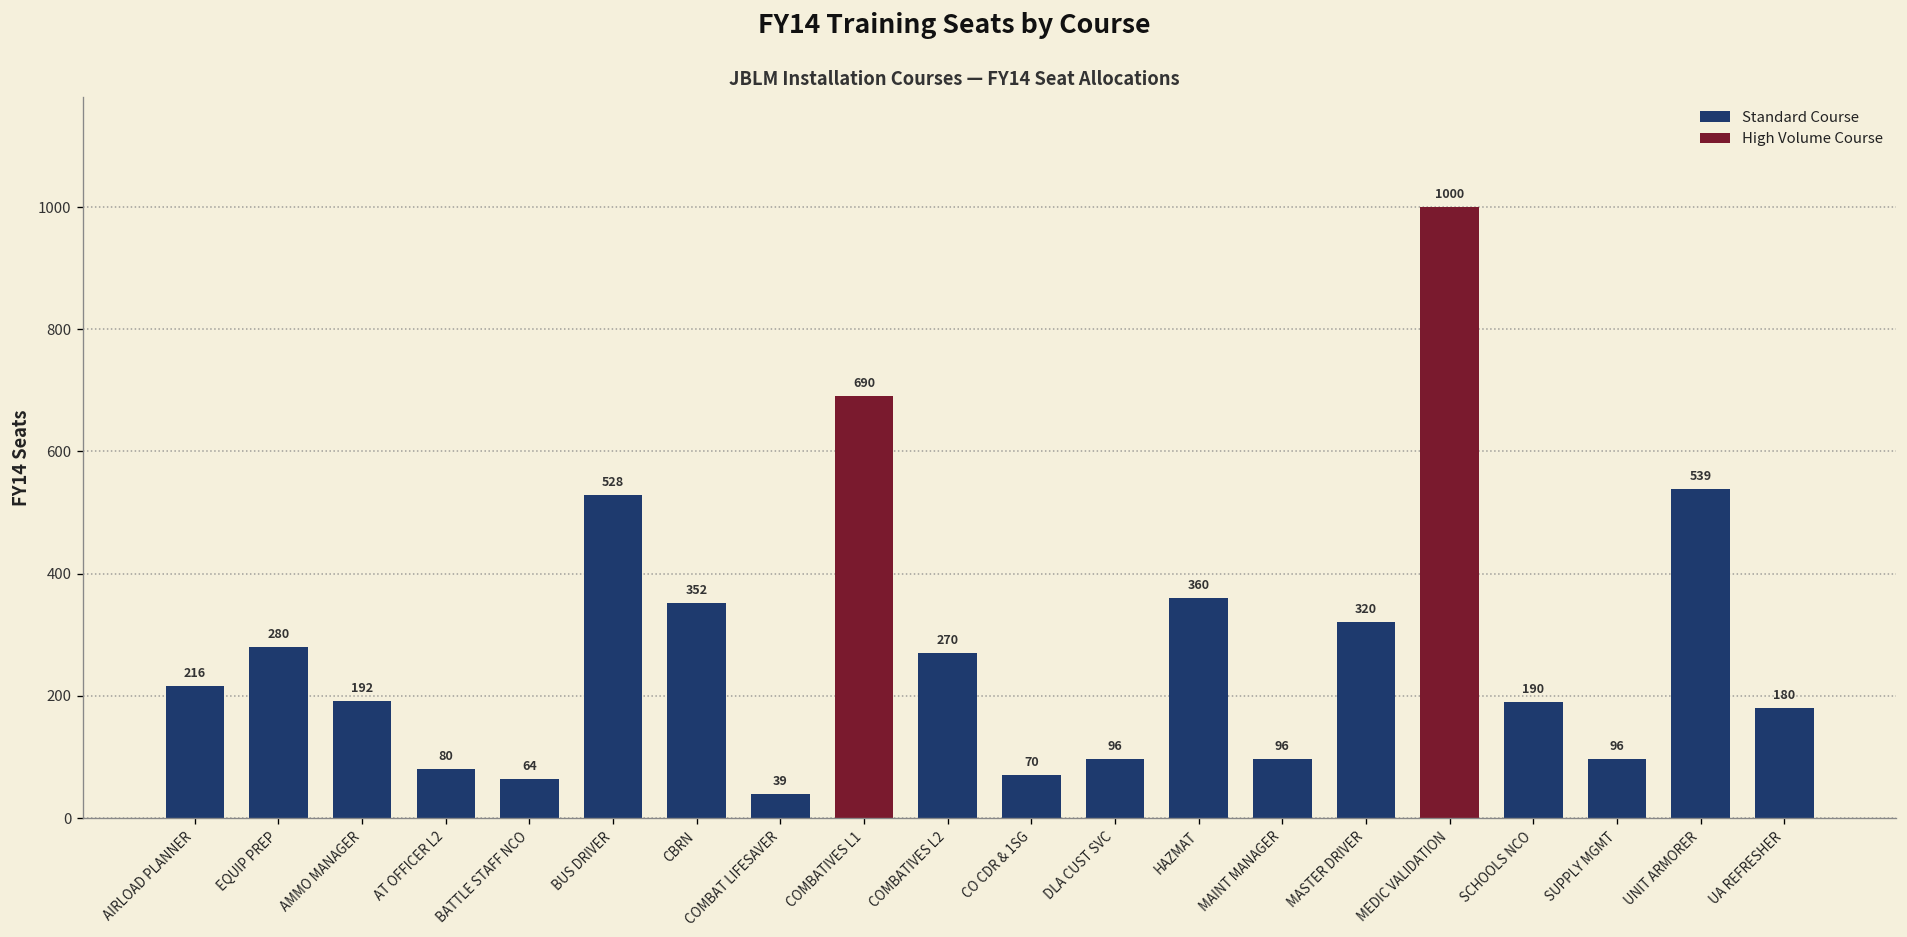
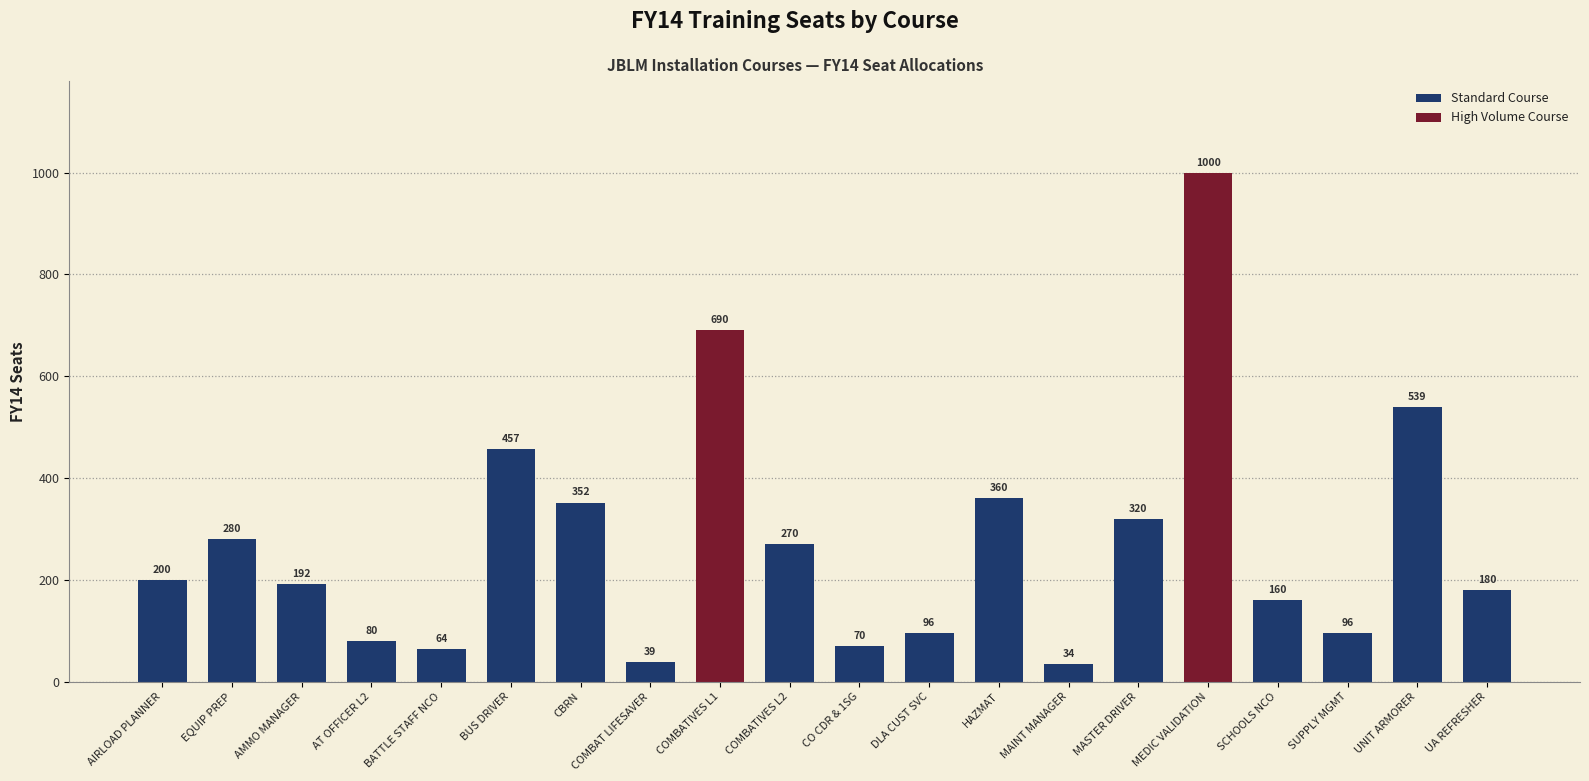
  {
    "Standard Course": {
-     "AIRLOAD PLANNER": 216,
+     "AIRLOAD PLANNER": 200,
      "EQUIP PREP": 280,
      "AMMO MANAGER": 192,
      "AT OFFICER L2": 80,
      "BATTLE STAFF NCO": 64,
-     "BUS DRIVER": 528,
+     "BUS DRIVER": 457,
      "CBRN": 352,
      "COMBAT LIFESAVER": 39,
      "COMBATIVES L2": 270,
      "CO CDR & 1SG": 70,
      "DLA CUST SVC": 96,
      "HAZMAT": 360,
-     "MAINT MANAGER": 96,
+     "MAINT MANAGER": 34,
      "MASTER DRIVER": 320,
-     "SCHOOLS NCO": 190,
+     "SCHOOLS NCO": 160,
      "SUPPLY MGMT": 96,
      "UNIT ARMORER": 539,
      "UA REFRESHER": 180
    },
    "High Volume Course": {
      "COMBATIVES L1": 690,
      "MEDIC VALIDATION": 1000
    }
  }
